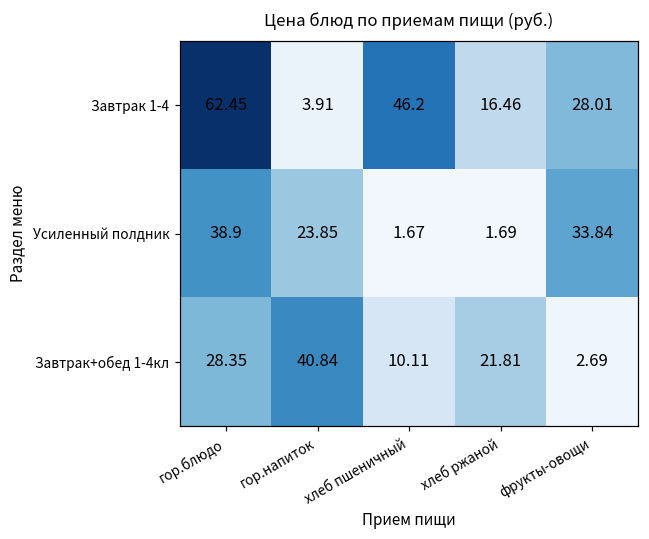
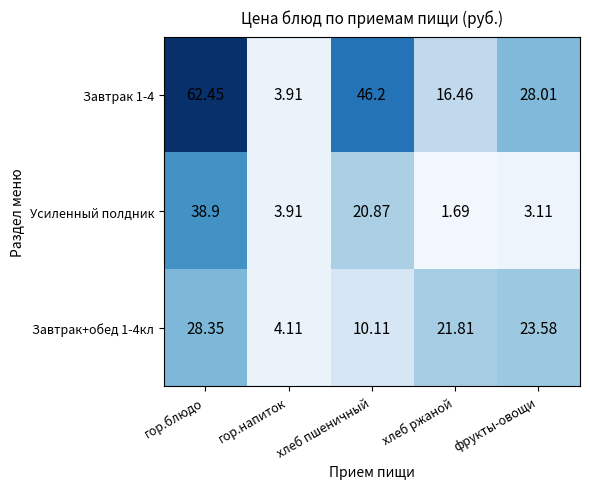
  {
    "Завтрак 1-4": {
      "гор.блюдо": 62.45,
      "гор.напиток": 3.91,
      "хлеб пшеничный": 46.2,
      "хлеб ржаной": 16.46,
      "фрукты-овощи": 28.01
    },
    "Усиленный полдник": {
      "гор.блюдо": 38.9,
-     "гор.напиток": 23.85,
-     "хлеб пшеничный": 1.67,
+     "гор.напиток": 3.91,
+     "хлеб пшеничный": 20.87,
      "хлеб ржаной": 1.69,
-     "фрукты-овощи": 33.84
+     "фрукты-овощи": 3.11
    },
    "Завтрак+обед 1-4кл": {
      "гор.блюдо": 28.35,
-     "гор.напиток": 40.84,
+     "гор.напиток": 4.11,
      "хлеб пшеничный": 10.11,
      "хлеб ржаной": 21.81,
-     "фрукты-овощи": 2.69
+     "фрукты-овощи": 23.58
    }
  }
